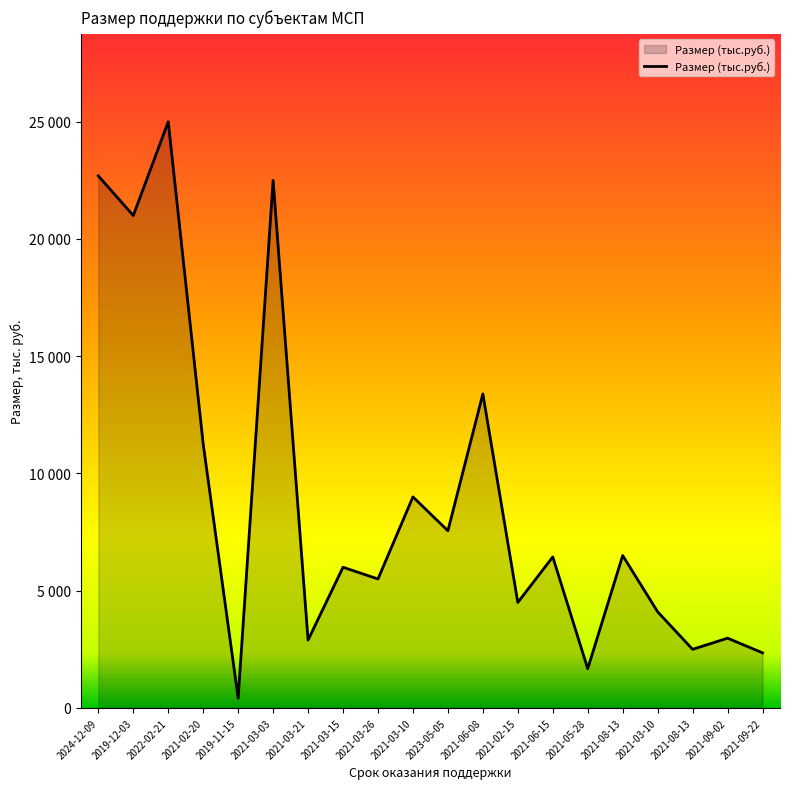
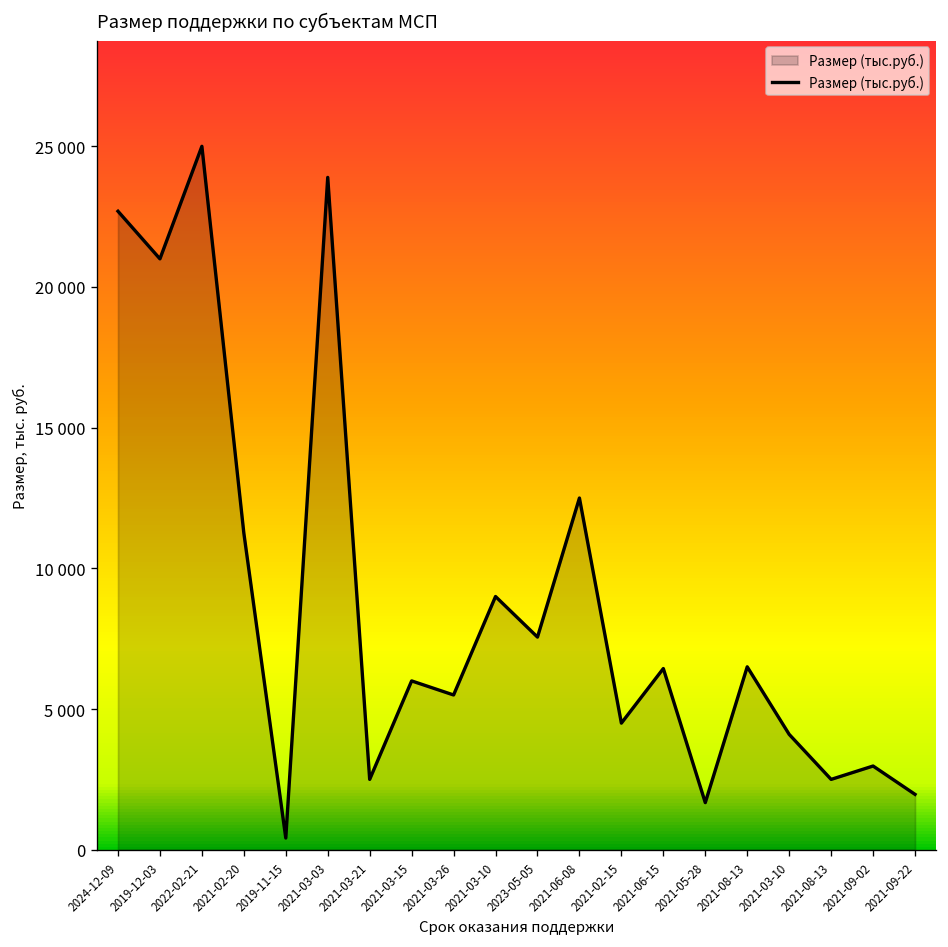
  {
    "2024-12-09": 22700,
    "2019-12-03": 21000,
    "2022-02-21": 25000,
    "2021-02-20": 11300,
    "2019-11-15": 400,
-   "2021-03-03": 22500,
-   "2021-03-21": 2900,
+   "2021-03-03": 23900,
+   "2021-03-21": 2500,
    "2021-03-15": 6000,
    "2021-03-26": 5500,
    "2023-05-05": 7600,
-   "2021-06-08": 13400,
+   "2021-06-08": 12500,
    "2021-02-15": 4500,
    "2021-06-15": 6400,
    "2021-05-28": 1700,
    "2021-09-02": 3000,
-   "2021-09-22": 2400
+   "2021-09-22": 2000
  }
